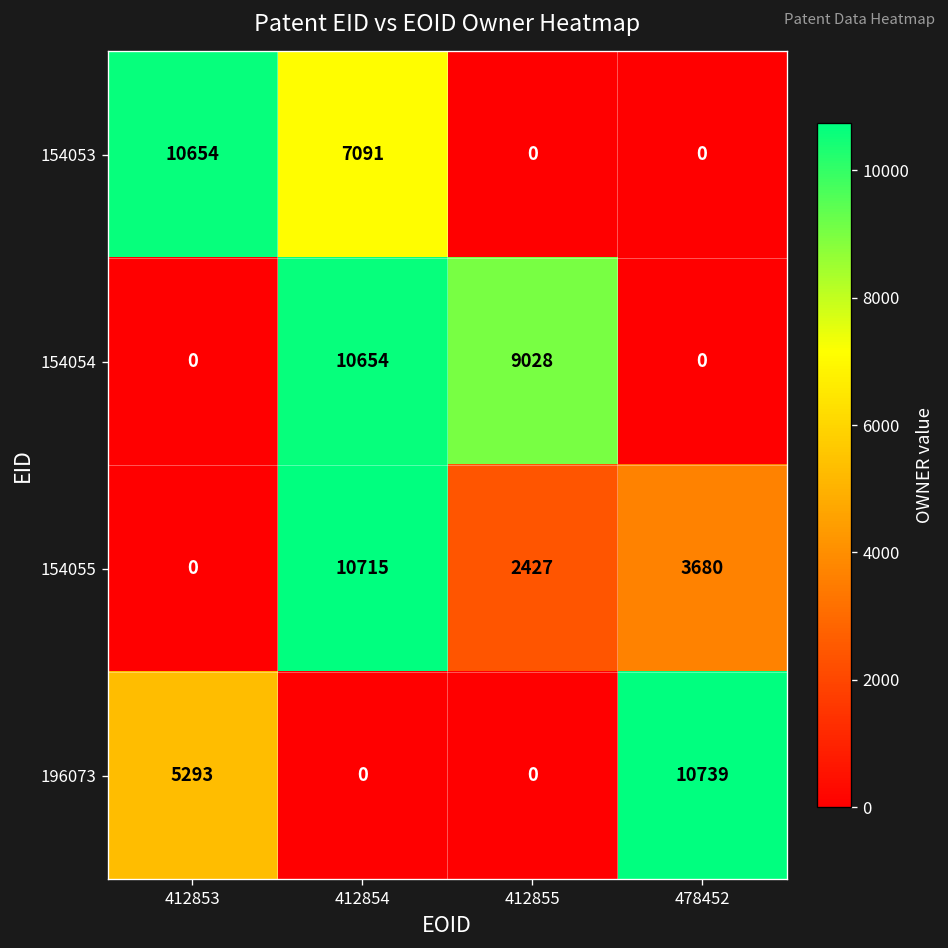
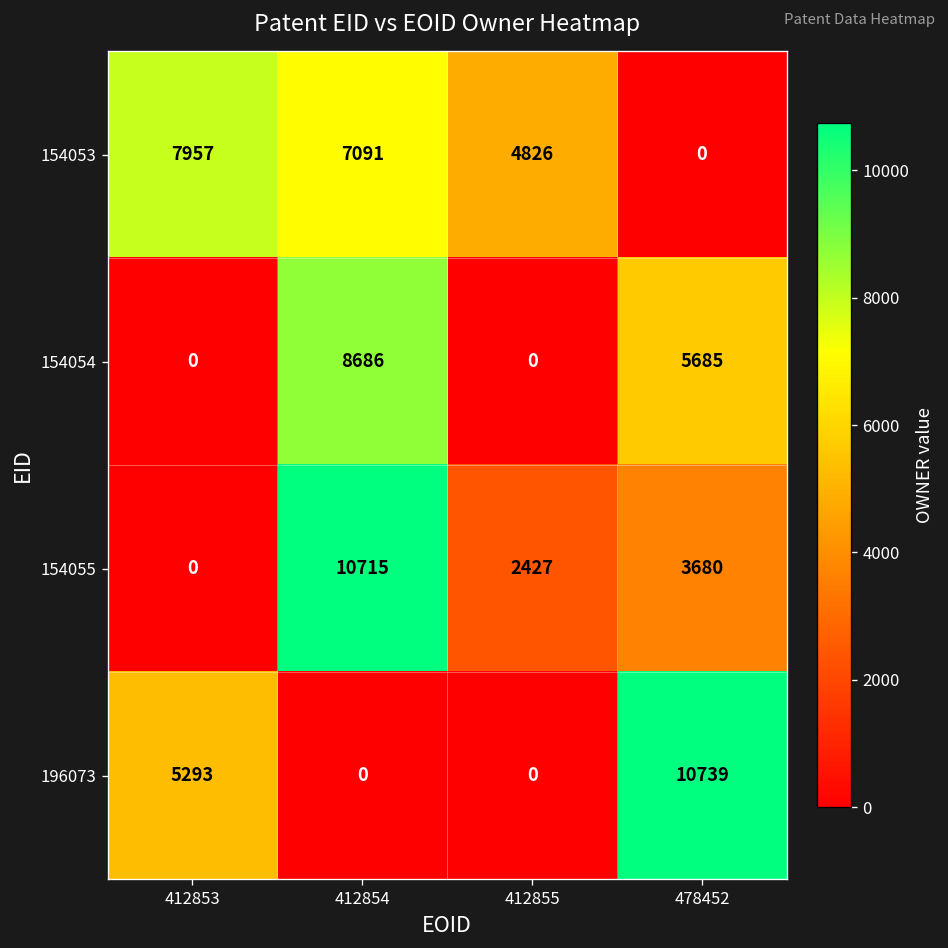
  {
    "154053": {
-     "412853": 10654,
+     "412853": 7957,
      "412854": 7091,
-     "412855": 0,
+     "412855": 4826,
      "478452": 0
    },
    "154054": {
      "412853": 0,
-     "412854": 10654,
-     "412855": 9028,
-     "478452": 0
+     "412854": 8686,
+     "412855": 0,
+     "478452": 5685
    },
    "154055": {
      "412853": 0,
      "412854": 10715,
      "412855": 2427,
      "478452": 3680
    },
    "196073": {
      "412853": 5293,
      "412854": 0,
      "412855": 0,
      "478452": 10739
    }
  }
